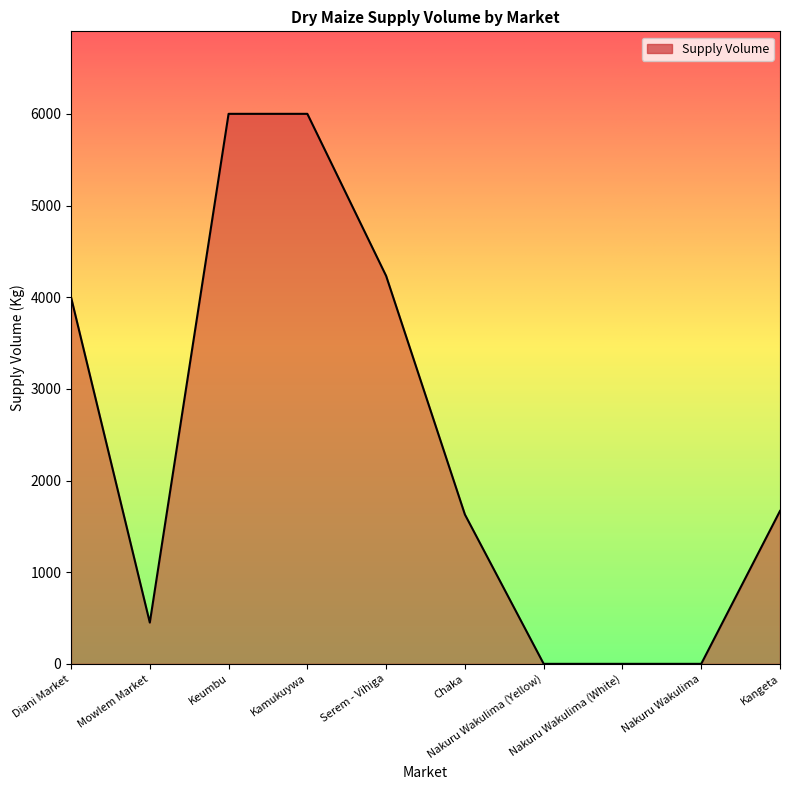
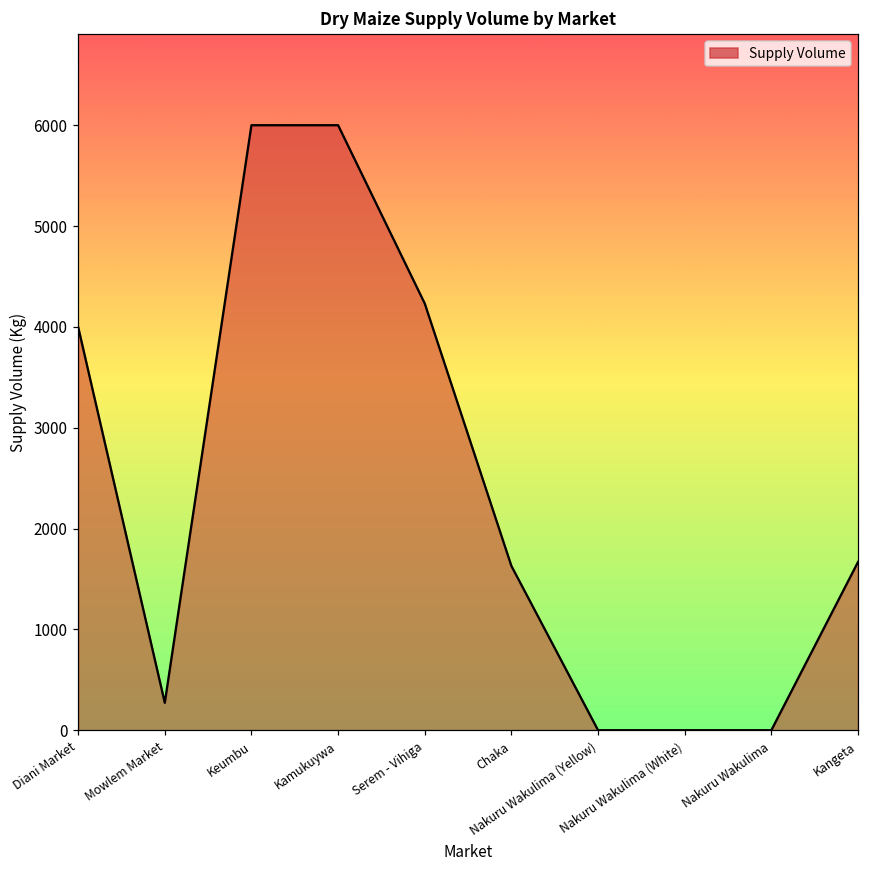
  {
    "Diani Market": 4000,
-   "Mowlem Market": 500,
+   "Mowlem Market": 300,
    "Keumbu": 6000,
    "Kamukuywa": 6000,
    "Serem - Vihiga": 4200,
    "Chaka": 1600,
    "Nakuru Wakulima (Yellow)": 0,
    "Nakuru Wakulima (White)": 0,
    "Nakuru Wakulima": 0,
    "Kangeta": 1700
  }
